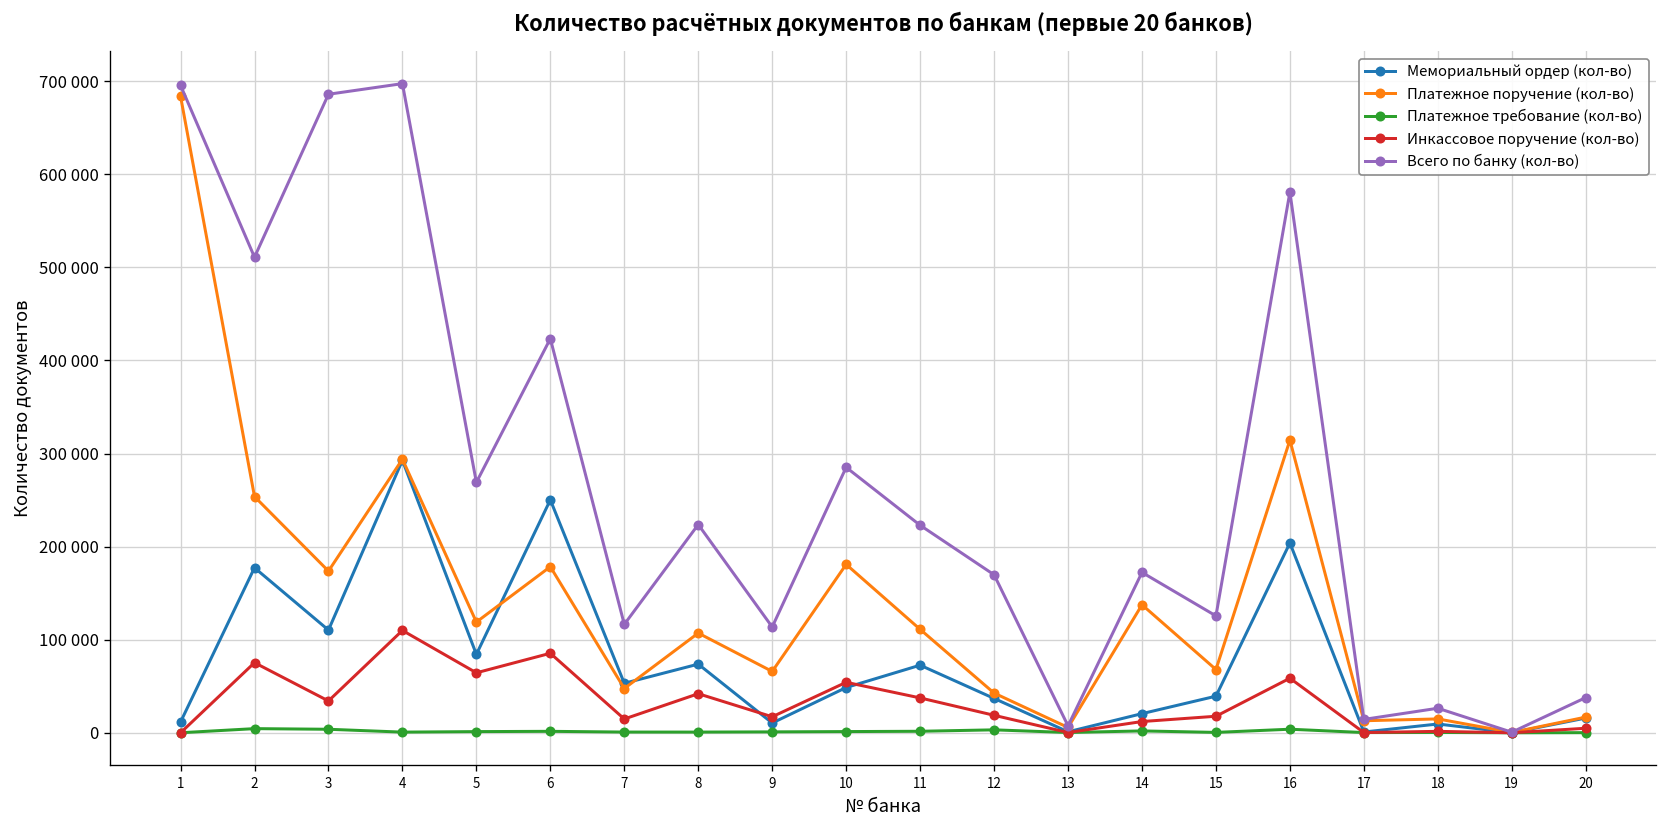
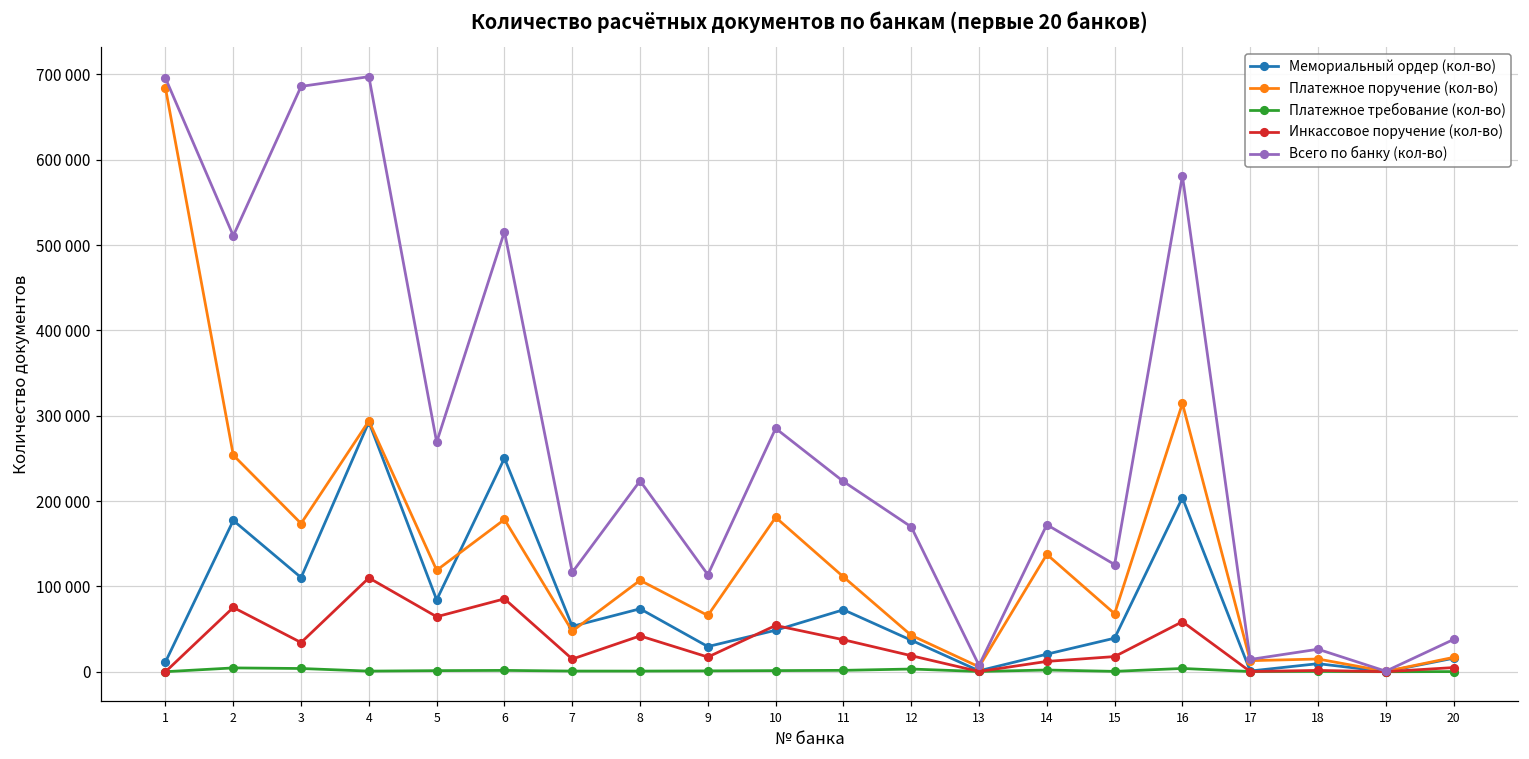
  {
    "Мемориальный ордер (кол-во)": {
      "1": 10000,
      "2": 180000,
      "3": 110000,
      "5": 80000,
      "6": 250000,
      "7": 50000,
      "8": 70000,
-     "9": 10000,
+     "9": 30000,
      "10": 50000,
      "11": 70000,
      "12": 40000,
      "14": 20000,
      "15": 40000,
      "16": 200000,
      "18": 10000
    },
    "Платежное поручение (кол-во)": {
      "1": 680000,
      "2": 250000,
      "3": 170000,
      "5": 120000,
      "6": 180000,
      "7": 50000,
      "8": 110000,
      "9": 70000,
      "10": 180000,
      "11": 110000,
      "12": 40000,
      "14": 140000,
      "15": 70000,
      "16": 310000,
      "18": 10000
    },
    "Платежное требование (кол-во)": {
      "2": 0,
      "3": 0,
      "4": 0,
      "5": 0,
      "6": 0,
      "7": 0,
      "8": 0,
      "9": 0,
      "10": 0,
      "11": 0,
      "12": 0,
      "14": 0,
      "15": 0,
      "16": 0,
      "20": 0
    },
    "Инкассовое поручение (кол-во)": {
      "2": 80000,
      "3": 30000,
      "4": 110000,
      "5": 60000,
      "6": 90000,
      "7": 10000,
      "8": 40000,
      "9": 20000,
      "10": 50000,
      "11": 40000,
      "12": 20000,
      "14": 10000,
      "15": 20000,
      "16": 60000,
      "20": 0
    },
    "Всего по банку (кол-во)": {
      "1": 700000,
      "2": 510000,
      "3": 690000,
      "4": 700000,
      "5": 270000,
-     "6": 420000,
+     "6": 520000,
      "7": 120000,
      "8": 220000,
      "9": 110000,
      "10": 290000,
      "11": 220000,
      "12": 170000,
      "14": 170000,
      "15": 130000,
      "16": 580000,
      "18": 30000,
      "20": 40000
    }
  }
